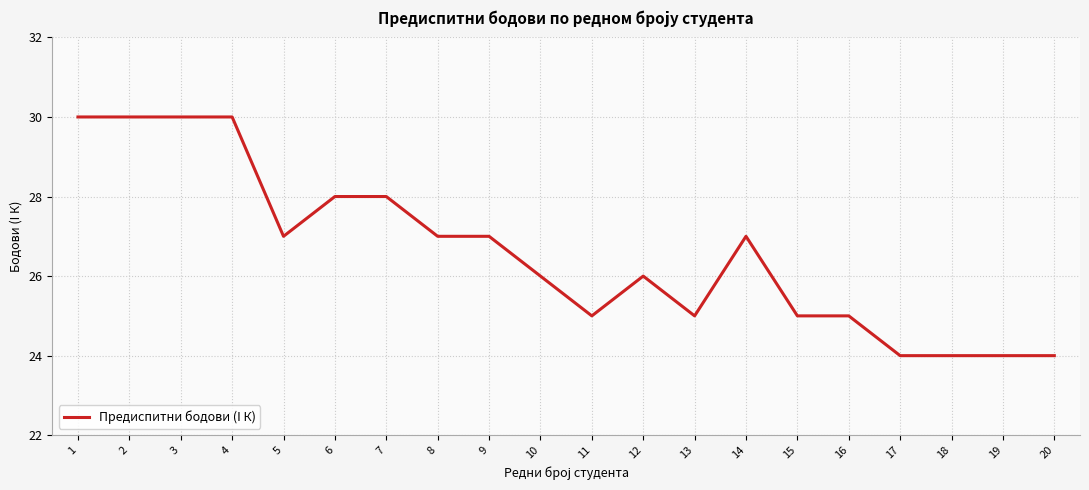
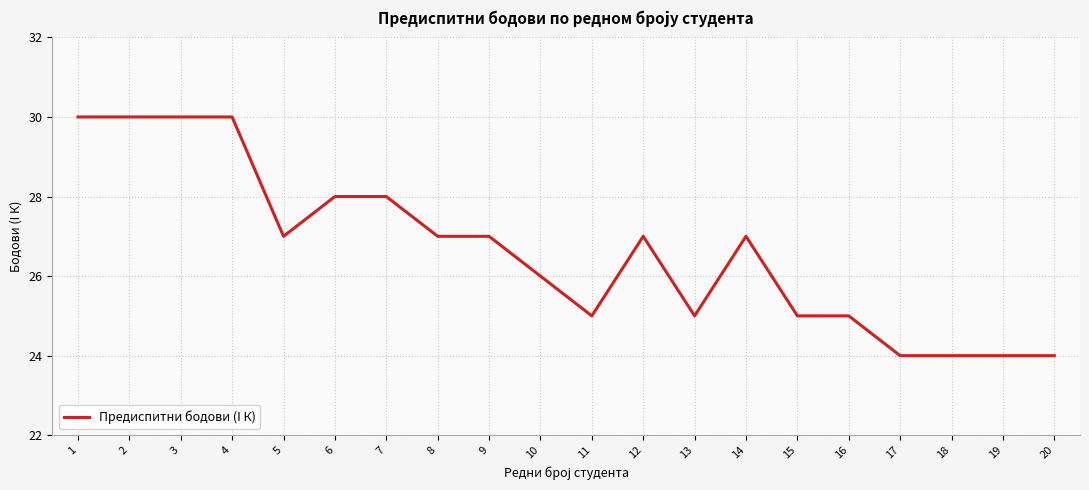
  {
    "1": 30,
    "2": 30,
    "3": 30,
    "4": 30,
    "5": 27,
    "6": 28,
    "7": 28,
    "8": 27,
    "9": 27,
    "10": 26,
    "11": 25,
-   "12": 26,
+   "12": 27,
    "13": 25,
    "14": 27,
    "15": 25,
    "16": 25,
    "17": 24,
    "18": 24,
    "19": 24,
    "20": 24
  }
